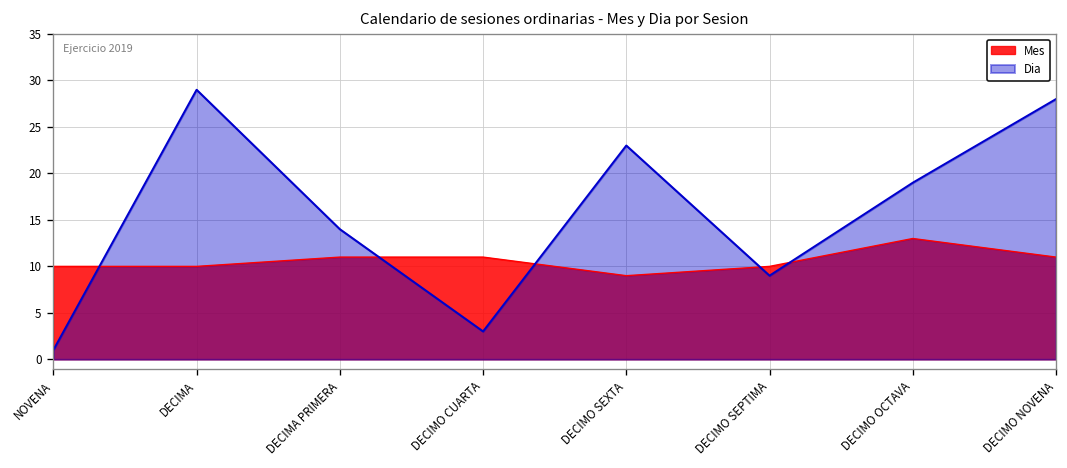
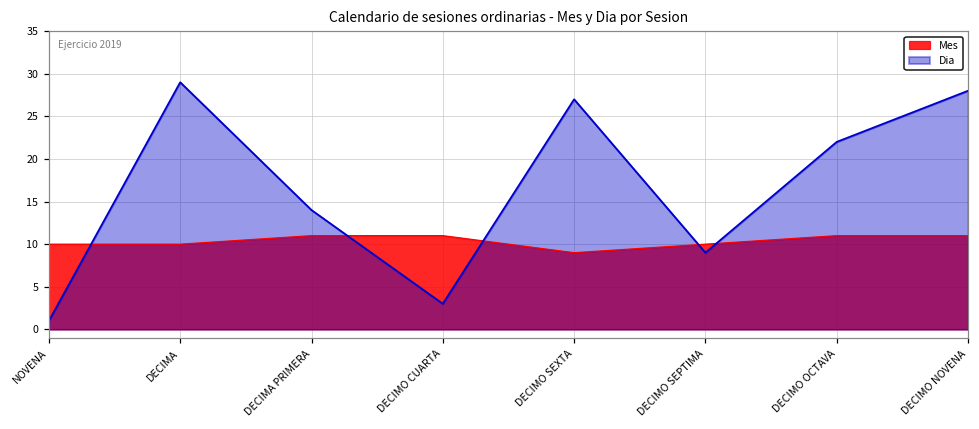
  {
    "Mes": {
      "NOVENA": 10,
      "DECIMA": 10,
      "DECIMA PRIMERA": 11,
      "DECIMO CUARTA": 11,
      "DECIMO SEXTA": 9,
      "DECIMO SEPTIMA": 10,
-     "DECIMO OCTAVA": 13,
+     "DECIMO OCTAVA": 11,
      "DECIMO NOVENA": 11
    },
    "Dia": {
      "NOVENA": 1,
      "DECIMA": 29,
      "DECIMA PRIMERA": 14,
      "DECIMO CUARTA": 3,
-     "DECIMO SEXTA": 23,
+     "DECIMO SEXTA": 27,
      "DECIMO SEPTIMA": 9,
-     "DECIMO OCTAVA": 19,
+     "DECIMO OCTAVA": 22,
      "DECIMO NOVENA": 28
    }
  }
